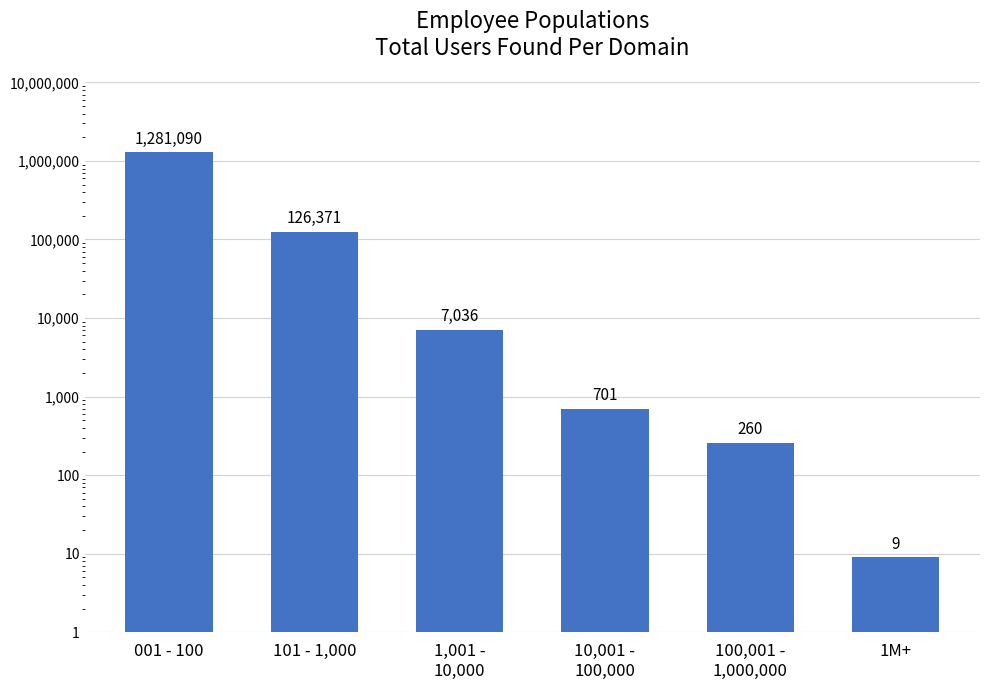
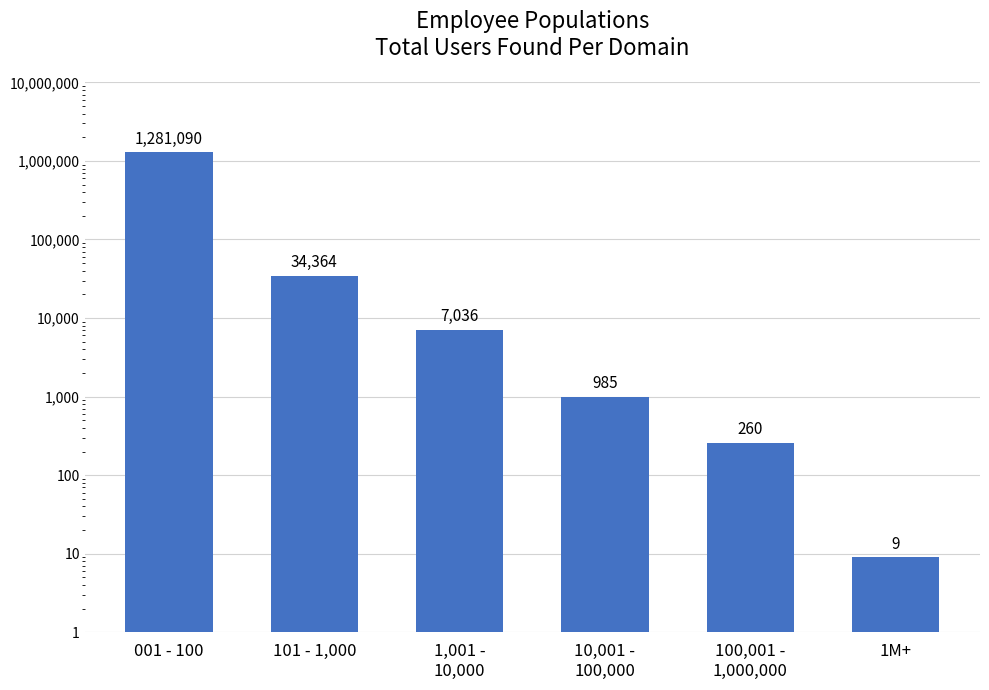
  {
    "001 - 100": "1,281,090",
-   "101 - 1,000": "126,371",
+   "101 - 1,000": "34,364",
    "1,001 - 10,000": "7,036",
-   "10,001 - 100,000": "701",
+   "10,001 - 100,000": "985",
    "100,001 - 1,000,000": "260",
    "1M+": "9"
  }
